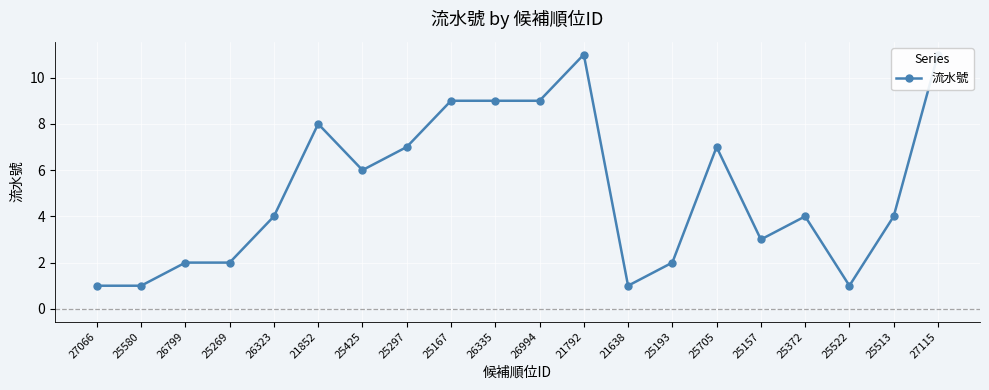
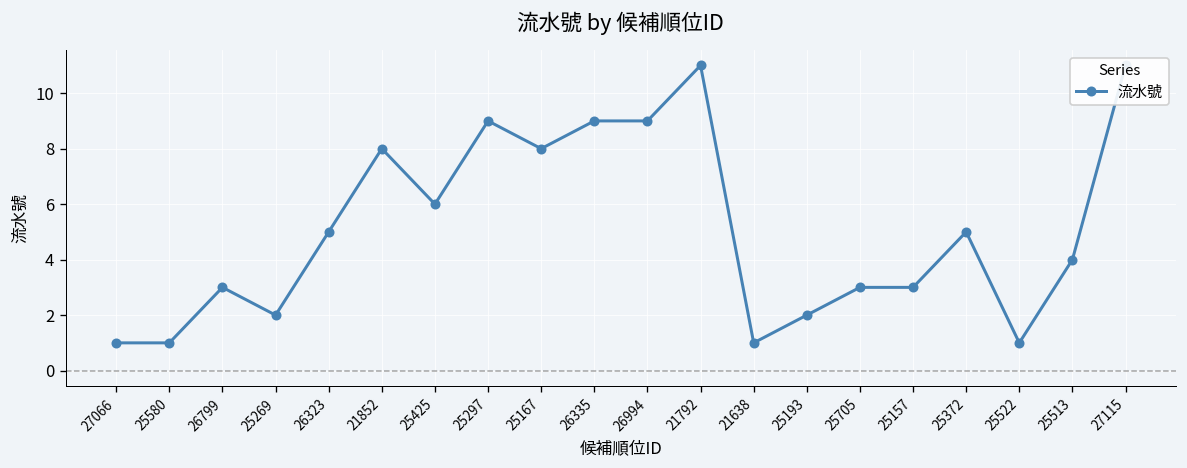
  {
    "27066": 1,
    "25580": 1,
-   "26799": 2,
+   "26799": 3,
    "25269": 2,
-   "26323": 4,
+   "26323": 5,
    "21852": 8,
    "25425": 6,
-   "25297": 7,
-   "25167": 9,
+   "25297": 9,
+   "25167": 8,
    "26335": 9,
    "26994": 9,
    "21792": 11,
    "21638": 1,
    "25193": 2,
-   "25705": 7,
+   "25705": 3,
    "25157": 3,
-   "25372": 4,
+   "25372": 5,
    "25522": 1,
    "25513": 4
  }
